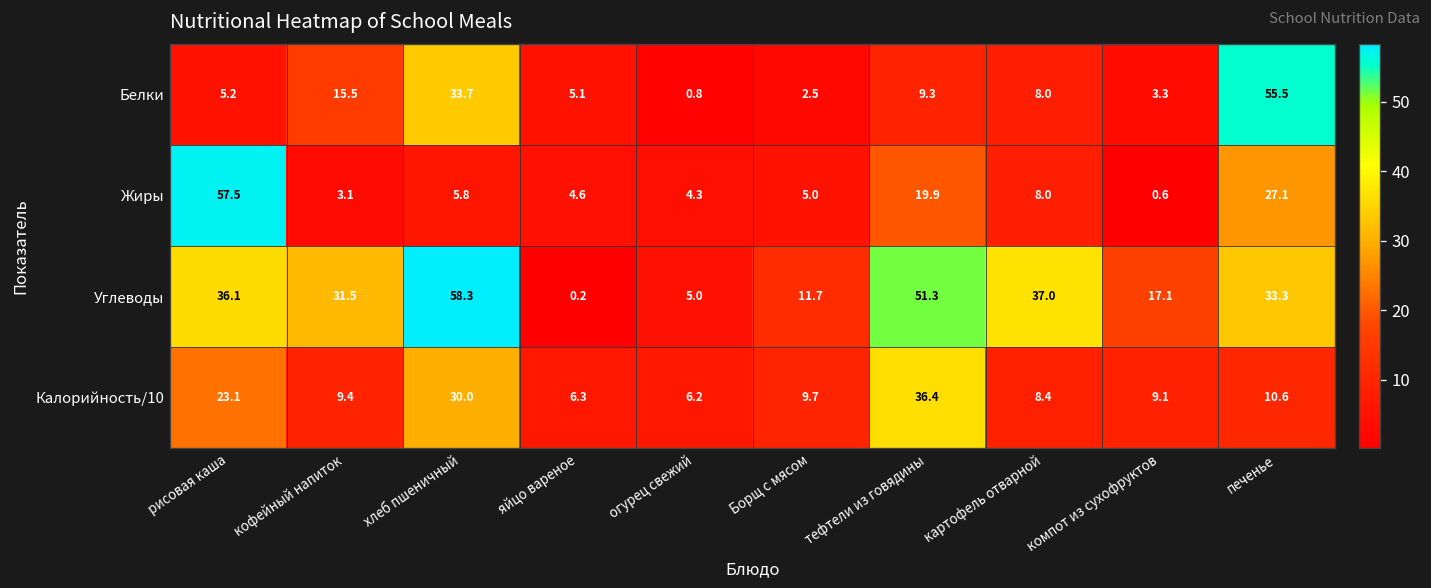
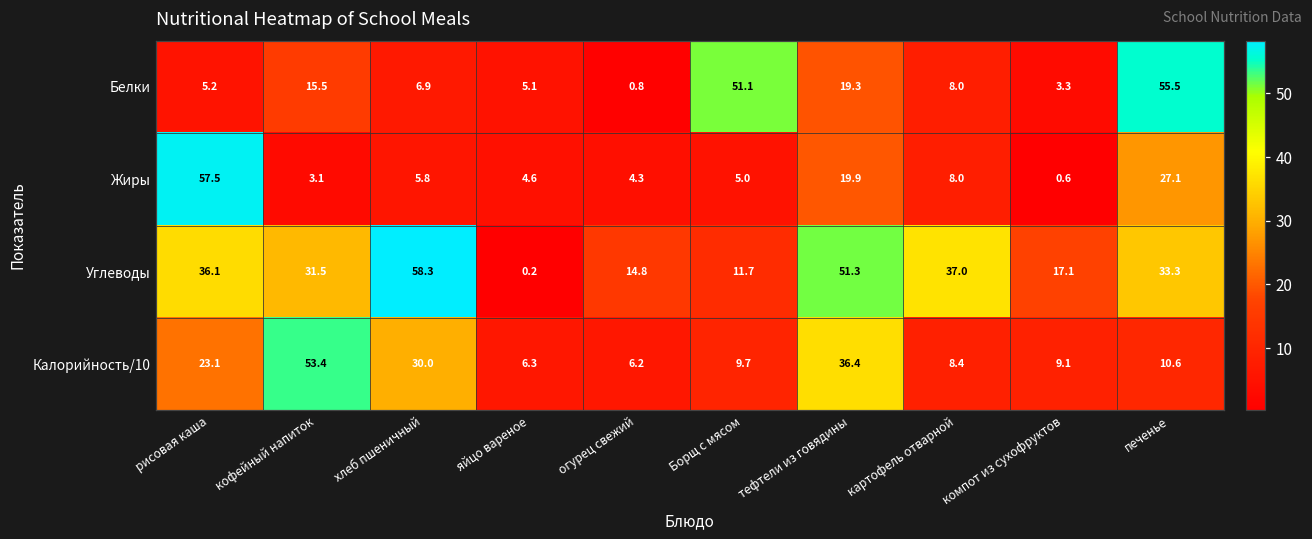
  {
    "Белки": {
      "рисовая каша": 5.2,
      "кофейный напиток": 15.5,
-     "хлеб пшеничный": 33.7,
+     "хлеб пшеничный": 6.9,
      "яйцо вареное": 5.1,
      "огурец свежий": 0.8,
-     "Борщ с мясом": 2.5,
-     "тефтели из говядины": 9.3,
+     "Борщ с мясом": 51.1,
+     "тефтели из говядины": 19.3,
      "картофель отварной": 8.0,
      "компот из сухофруктов": 3.3,
      "печенье": 55.5
    },
    "Жиры": {
      "рисовая каша": 57.5,
      "кофейный напиток": 3.1,
      "хлеб пшеничный": 5.8,
      "яйцо вареное": 4.6,
      "огурец свежий": 4.3,
      "Борщ с мясом": 5.0,
      "тефтели из говядины": 19.9,
      "картофель отварной": 8.0,
      "компот из сухофруктов": 0.6,
      "печенье": 27.1
    },
    "Углеводы": {
      "рисовая каша": 36.1,
      "кофейный напиток": 31.5,
      "хлеб пшеничный": 58.3,
      "яйцо вареное": 0.2,
-     "огурец свежий": 5.0,
+     "огурец свежий": 14.8,
      "Борщ с мясом": 11.7,
      "тефтели из говядины": 51.3,
      "картофель отварной": 37.0,
      "компот из сухофруктов": 17.1,
      "печенье": 33.3
    },
    "Калорийность/10": {
      "рисовая каша": 23.1,
-     "кофейный напиток": 9.4,
+     "кофейный напиток": 53.4,
      "хлеб пшеничный": 30.0,
      "яйцо вареное": 6.3,
      "огурец свежий": 6.2,
      "Борщ с мясом": 9.7,
      "тефтели из говядины": 36.4,
      "картофель отварной": 8.4,
      "компот из сухофруктов": 9.1,
      "печенье": 10.6
    }
  }
